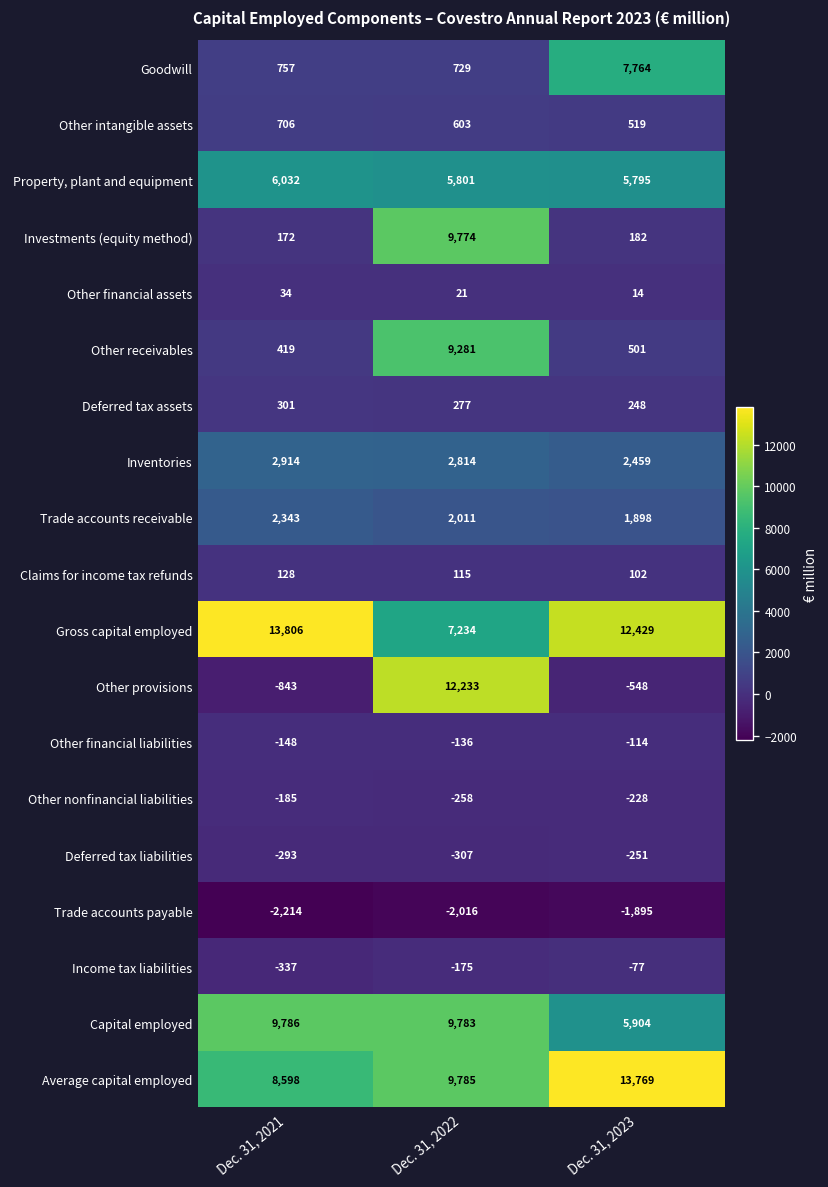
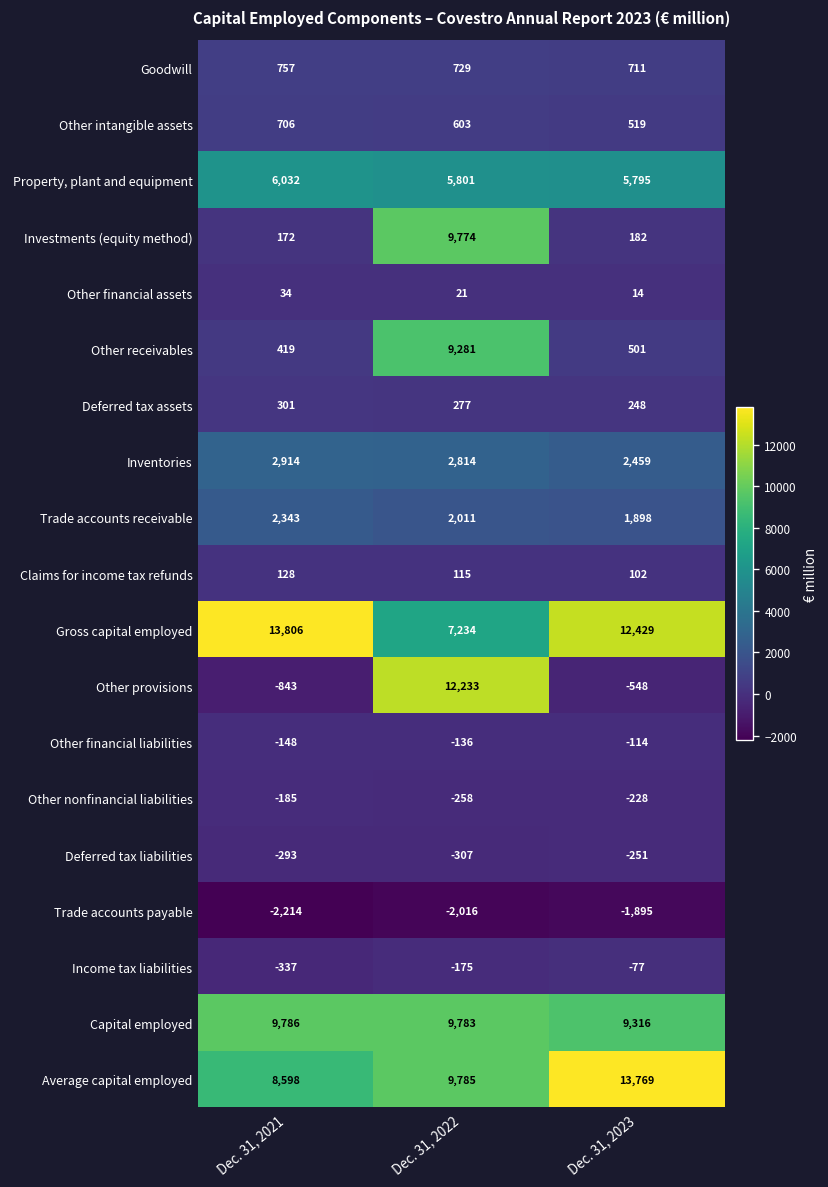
  {
    "Goodwill": {
      "Dec. 31, 2021": "757",
      "Dec. 31, 2022": "729",
-     "Dec. 31, 2023": "7,764"
+     "Dec. 31, 2023": "711"
    },
    "Other intangible assets": {
      "Dec. 31, 2021": "706",
      "Dec. 31, 2022": "603",
      "Dec. 31, 2023": "519"
    },
    "Property, plant and equipment": {
      "Dec. 31, 2021": "6,032",
      "Dec. 31, 2022": "5,801",
      "Dec. 31, 2023": "5,795"
    },
    "Investments (equity method)": {
      "Dec. 31, 2021": "172",
      "Dec. 31, 2022": "9,774",
      "Dec. 31, 2023": "182"
    },
    "Other financial assets": {
      "Dec. 31, 2021": "34",
      "Dec. 31, 2022": "21",
      "Dec. 31, 2023": "14"
    },
    "Other receivables": {
      "Dec. 31, 2021": "419",
      "Dec. 31, 2022": "9,281",
      "Dec. 31, 2023": "501"
    },
    "Deferred tax assets": {
      "Dec. 31, 2021": "301",
      "Dec. 31, 2022": "277",
      "Dec. 31, 2023": "248"
    },
    "Inventories": {
      "Dec. 31, 2021": "2,914",
      "Dec. 31, 2022": "2,814",
      "Dec. 31, 2023": "2,459"
    },
    "Trade accounts receivable": {
      "Dec. 31, 2021": "2,343",
      "Dec. 31, 2022": "2,011",
      "Dec. 31, 2023": "1,898"
    },
    "Claims for income tax refunds": {
      "Dec. 31, 2021": "128",
      "Dec. 31, 2022": "115",
      "Dec. 31, 2023": "102"
    },
    "Gross capital employed": {
      "Dec. 31, 2021": "13,806",
      "Dec. 31, 2022": "7,234",
      "Dec. 31, 2023": "12,429"
    },
    "Other provisions": {
      "Dec. 31, 2021": "-843",
      "Dec. 31, 2022": "12,233",
      "Dec. 31, 2023": "-548"
    },
    "Other financial liabilities": {
      "Dec. 31, 2021": "-148",
      "Dec. 31, 2022": "-136",
      "Dec. 31, 2023": "-114"
    },
    "Other nonfinancial liabilities": {
      "Dec. 31, 2021": "-185",
      "Dec. 31, 2022": "-258",
      "Dec. 31, 2023": "-228"
    },
    "Deferred tax liabilities": {
      "Dec. 31, 2021": "-293",
      "Dec. 31, 2022": "-307",
      "Dec. 31, 2023": "-251"
    },
    "Trade accounts payable": {
      "Dec. 31, 2021": "-2,214",
      "Dec. 31, 2022": "-2,016",
      "Dec. 31, 2023": "-1,895"
    },
    "Income tax liabilities": {
      "Dec. 31, 2021": "-337",
      "Dec. 31, 2022": "-175",
      "Dec. 31, 2023": "-77"
    },
    "Capital employed": {
      "Dec. 31, 2021": "9,786",
      "Dec. 31, 2022": "9,783",
-     "Dec. 31, 2023": "5,904"
+     "Dec. 31, 2023": "9,316"
    },
    "Average capital employed": {
      "Dec. 31, 2021": "8,598",
      "Dec. 31, 2022": "9,785",
      "Dec. 31, 2023": "13,769"
    }
  }
